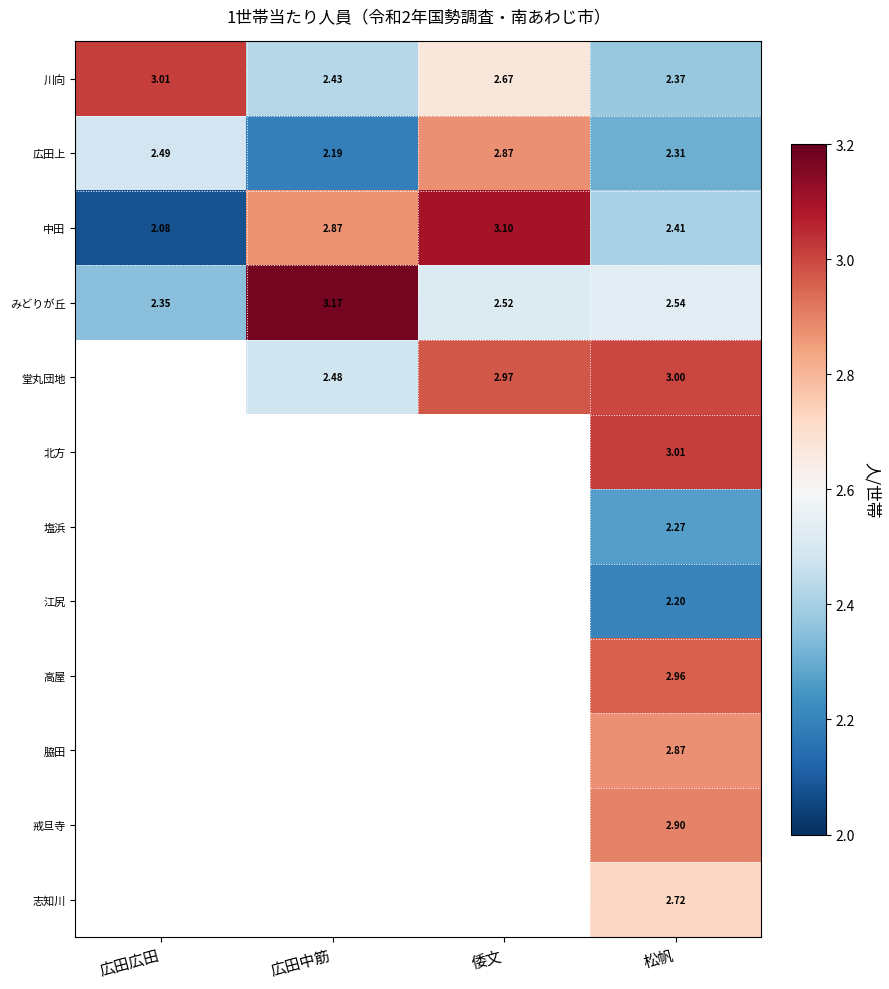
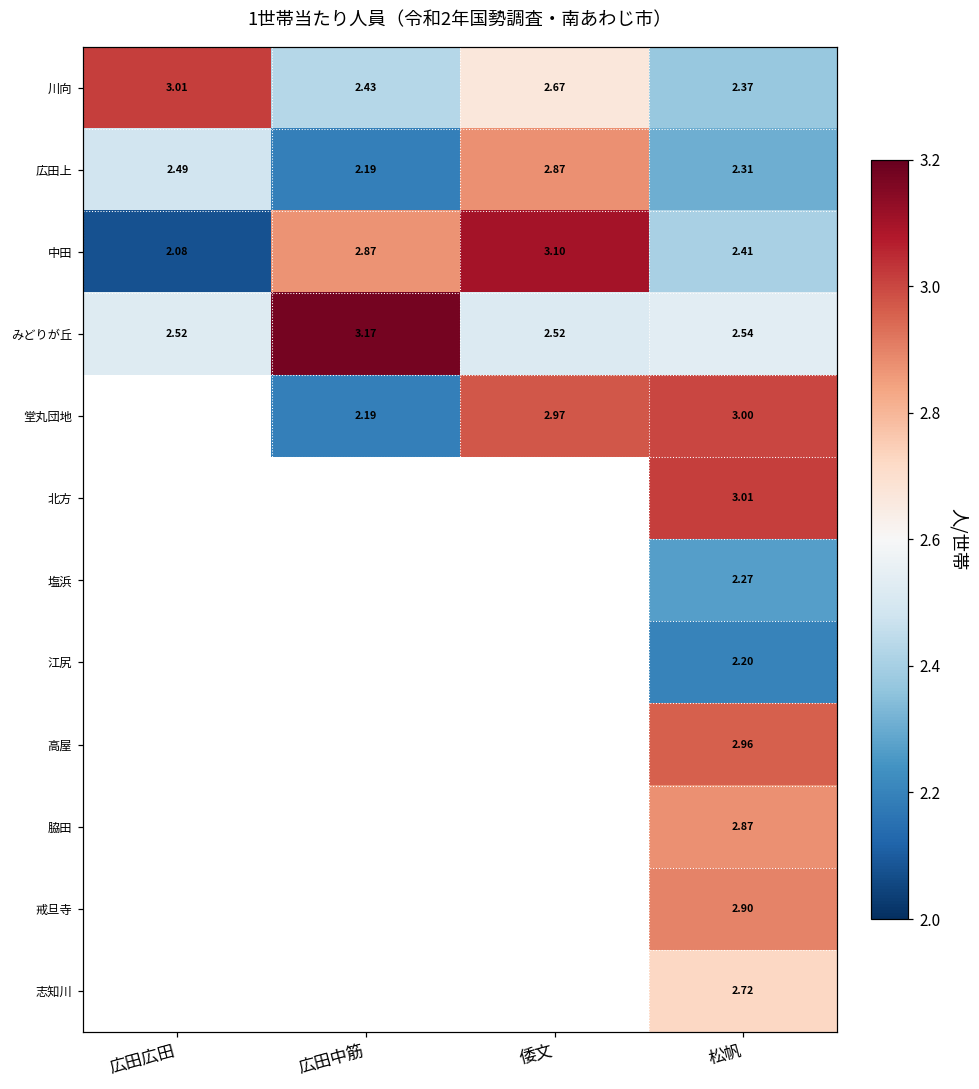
  {
    "川向": {
      "広田広田": 3.01,
      "広田中筋": 2.43,
      "倭文": 2.67,
      "松帆": 2.37
    },
    "広田上": {
      "広田広田": 2.49,
      "広田中筋": 2.19,
      "倭文": 2.87,
      "松帆": 2.31
    },
    "中田": {
      "広田広田": 2.08,
      "広田中筋": 2.87,
      "倭文": 3.10,
      "松帆": 2.41
    },
    "みどりが丘": {
-     "広田広田": 2.35,
+     "広田広田": 2.52,
      "広田中筋": 3.17,
      "倭文": 2.52,
      "松帆": 2.54
    },
    "堂丸団地": {
-     "広田中筋": 2.48,
+     "広田中筋": 2.19,
      "倭文": 2.97,
      "松帆": 3.00
    },
    "北方": {
      "松帆": 3.01
    },
    "塩浜": {
      "松帆": 2.27
    },
    "江尻": {
      "松帆": 2.20
    },
    "高屋": {
      "松帆": 2.96
    },
    "脇田": {
      "松帆": 2.87
    },
    "戒旦寺": {
      "松帆": 2.90
    },
    "志知川": {
      "松帆": 2.72
    }
  }
